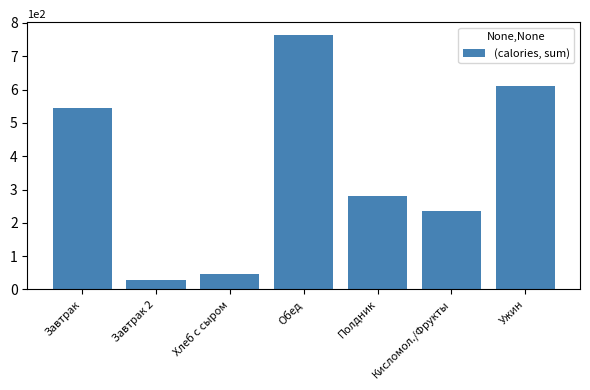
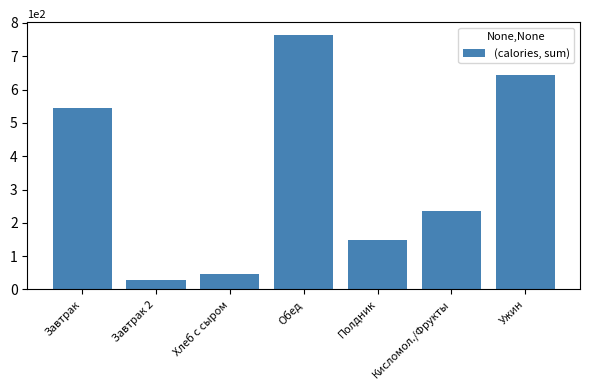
  {
    "Завтрак": 550,
    "Завтрак 2": 30,
    "Хлеб с сыром": 50,
    "Обед": 760,
-   "Полдник": 280,
+   "Полдник": 150,
    "Кисломол./Фрукты": 240,
-   "Ужин": 610
+   "Ужин": 650
  }
